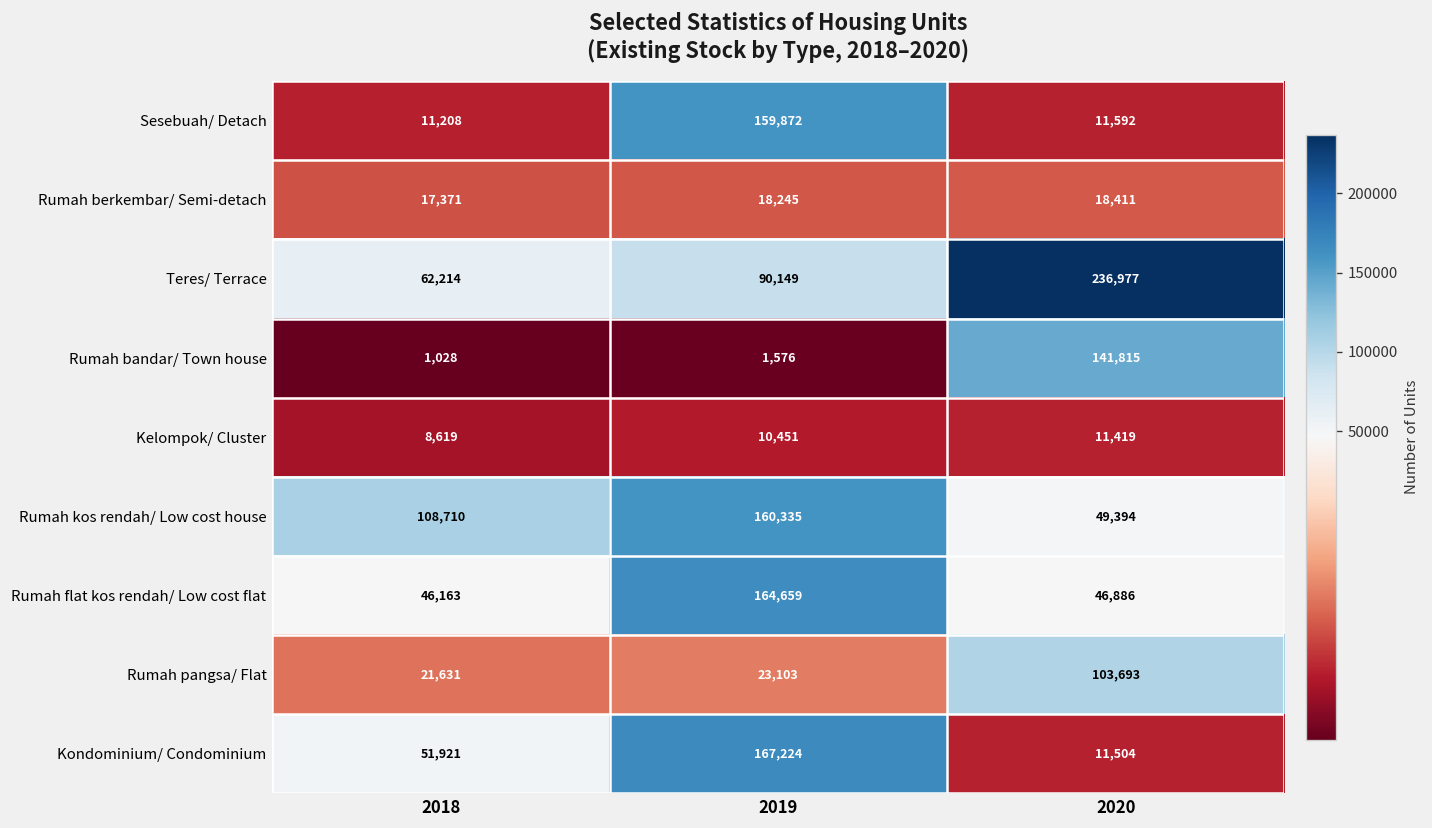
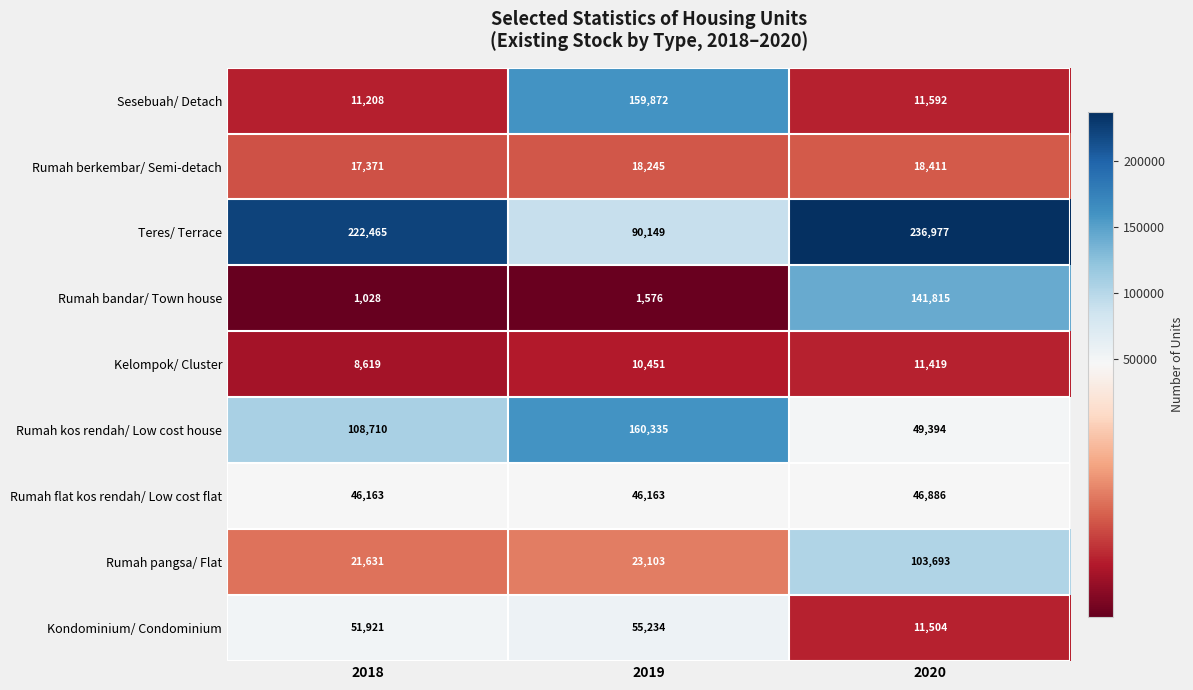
  {
    "Sesebuah/ Detach": {
      "2018": "11,208",
      "2019": "159,872",
      "2020": "11,592"
    },
    "Rumah berkembar/ Semi-detach": {
      "2018": "17,371",
      "2019": "18,245",
      "2020": "18,411"
    },
    "Teres/ Terrace": {
-     "2018": "62,214",
+     "2018": "222,465",
      "2019": "90,149",
      "2020": "236,977"
    },
    "Rumah bandar/ Town house": {
      "2018": "1,028",
      "2019": "1,576",
      "2020": "141,815"
    },
    "Kelompok/ Cluster": {
      "2018": "8,619",
      "2019": "10,451",
      "2020": "11,419"
    },
    "Rumah kos rendah/ Low cost house": {
      "2018": "108,710",
      "2019": "160,335",
      "2020": "49,394"
    },
    "Rumah flat kos rendah/ Low cost flat": {
      "2018": "46,163",
-     "2019": "164,659",
+     "2019": "46,163",
      "2020": "46,886"
    },
    "Rumah pangsa/ Flat": {
      "2018": "21,631",
      "2019": "23,103",
      "2020": "103,693"
    },
    "Kondominium/ Condominium": {
      "2018": "51,921",
-     "2019": "167,224",
+     "2019": "55,234",
      "2020": "11,504"
    }
  }
